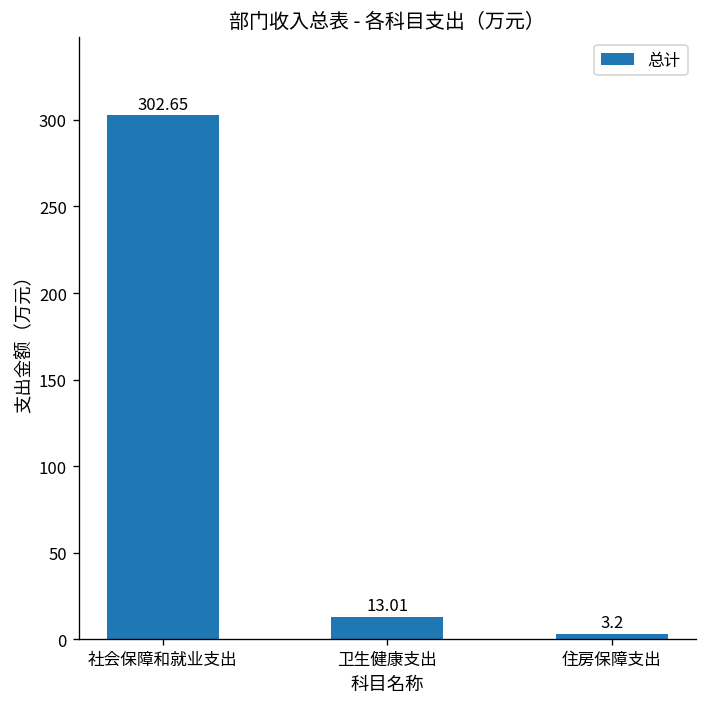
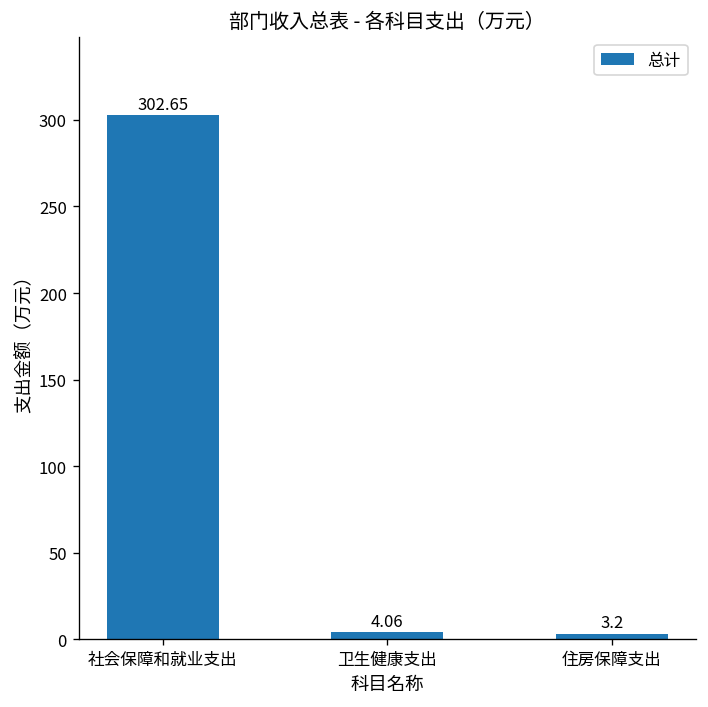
  {
    "社会保障和就业支出": 302.65,
-   "卫生健康支出": 13.01,
+   "卫生健康支出": 4.06,
    "住房保障支出": 3.2
  }
